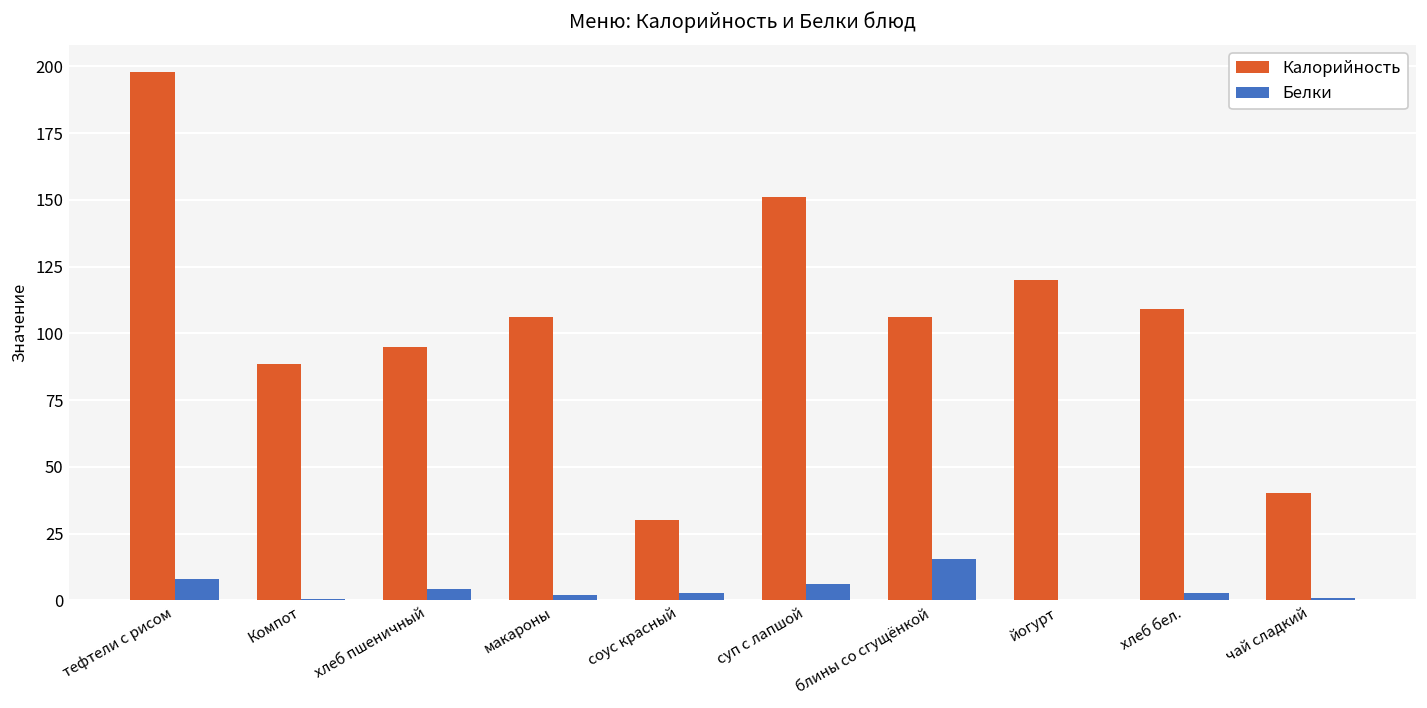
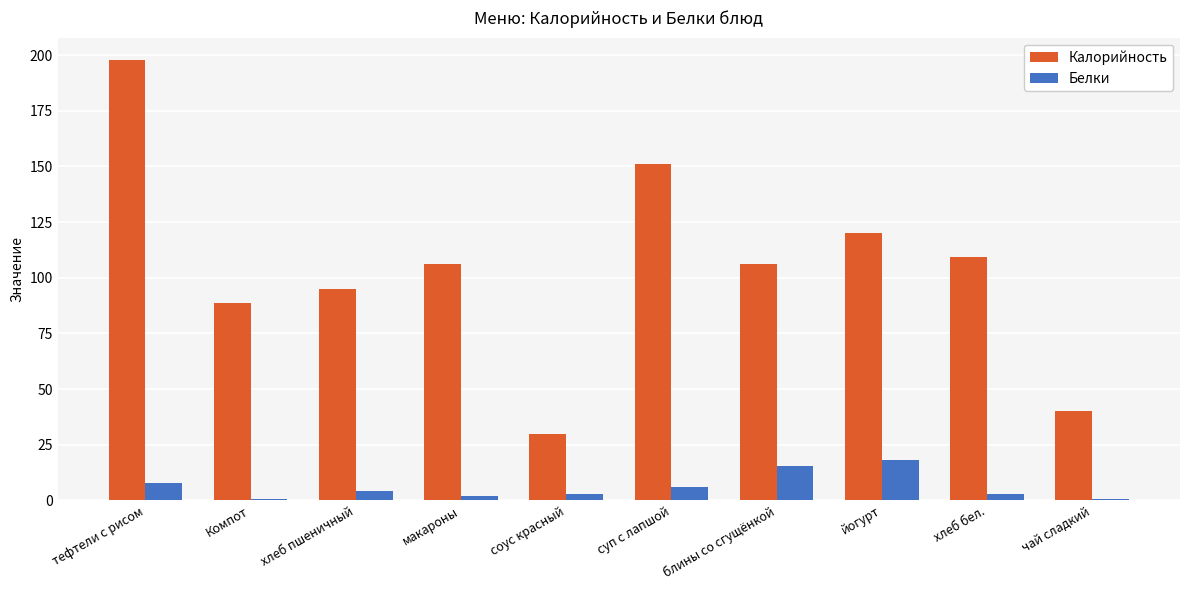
  {
    "Калорийность": {
      "тефтели с рисом": 198,
      "Компот": 89,
      "хлеб пшеничный": 95,
      "макароны": 106,
      "соус красный": 30,
      "суп с лапшой": 151,
      "блины со сгущёнкой": 106,
      "йогурт": 120,
      "хлеб бел.": 109,
      "чай сладкий": 40
    },
    "Белки": {
      "тефтели с рисом": 8,
      "хлеб пшеничный": 4,
      "макароны": 2,
      "соус красный": 3,
      "суп с лапшой": 6,
      "блины со сгущёнкой": 16,
-     "йогурт": 0,
+     "йогурт": 18,
      "хлеб бел.": 3
    }
  }
